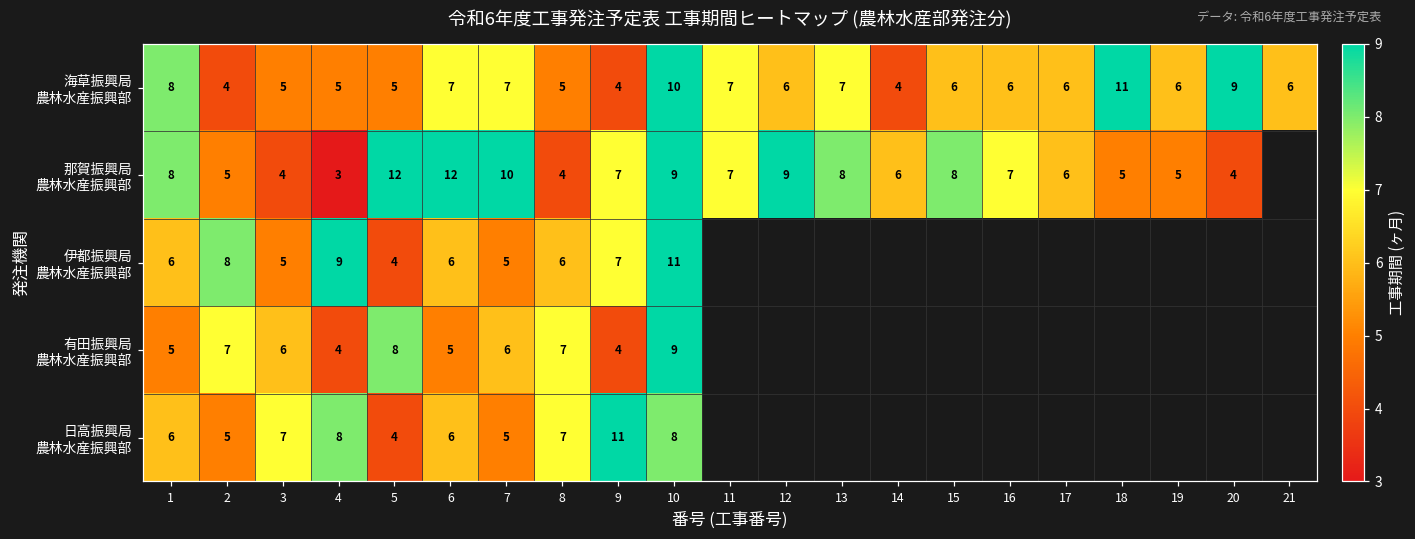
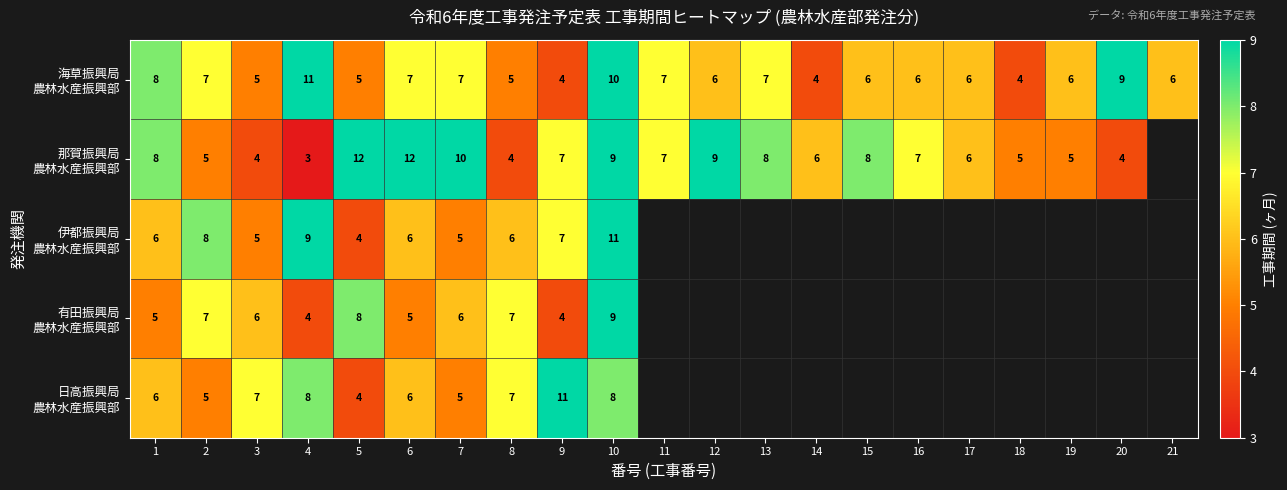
  {
    "海草振興局 農林水産振興部": {
      "1": 8,
-     "2": 4,
+     "2": 7,
      "3": 5,
-     "4": 5,
+     "4": 11,
      "5": 5,
      "6": 7,
      "7": 7,
      "8": 5,
      "9": 4,
      "10": 10,
      "11": 7,
      "12": 6,
      "13": 7,
      "14": 4,
      "15": 6,
      "16": 6,
      "17": 6,
-     "18": 11,
+     "18": 4,
      "19": 6,
      "20": 9,
      "21": 6
    },
    "那賀振興局 農林水産振興部": {
      "1": 8,
      "2": 5,
      "3": 4,
      "4": 3,
      "5": 12,
      "6": 12,
      "7": 10,
      "8": 4,
      "9": 7,
      "10": 9,
      "11": 7,
      "12": 9,
      "13": 8,
      "14": 6,
      "15": 8,
      "16": 7,
      "17": 6,
      "18": 5,
      "19": 5,
      "20": 4
    },
    "伊都振興局 農林水産振興部": {
      "1": 6,
      "2": 8,
      "3": 5,
      "4": 9,
      "5": 4,
      "6": 6,
      "7": 5,
      "8": 6,
      "9": 7,
      "10": 11
    },
    "有田振興局 農林水産振興部": {
      "1": 5,
      "2": 7,
      "3": 6,
      "4": 4,
      "5": 8,
      "6": 5,
      "7": 6,
      "8": 7,
      "9": 4,
      "10": 9
    },
    "日高振興局 農林水産振興部": {
      "1": 6,
      "2": 5,
      "3": 7,
      "4": 8,
      "5": 4,
      "6": 6,
      "7": 5,
      "8": 7,
      "9": 11,
      "10": 8
    }
  }
